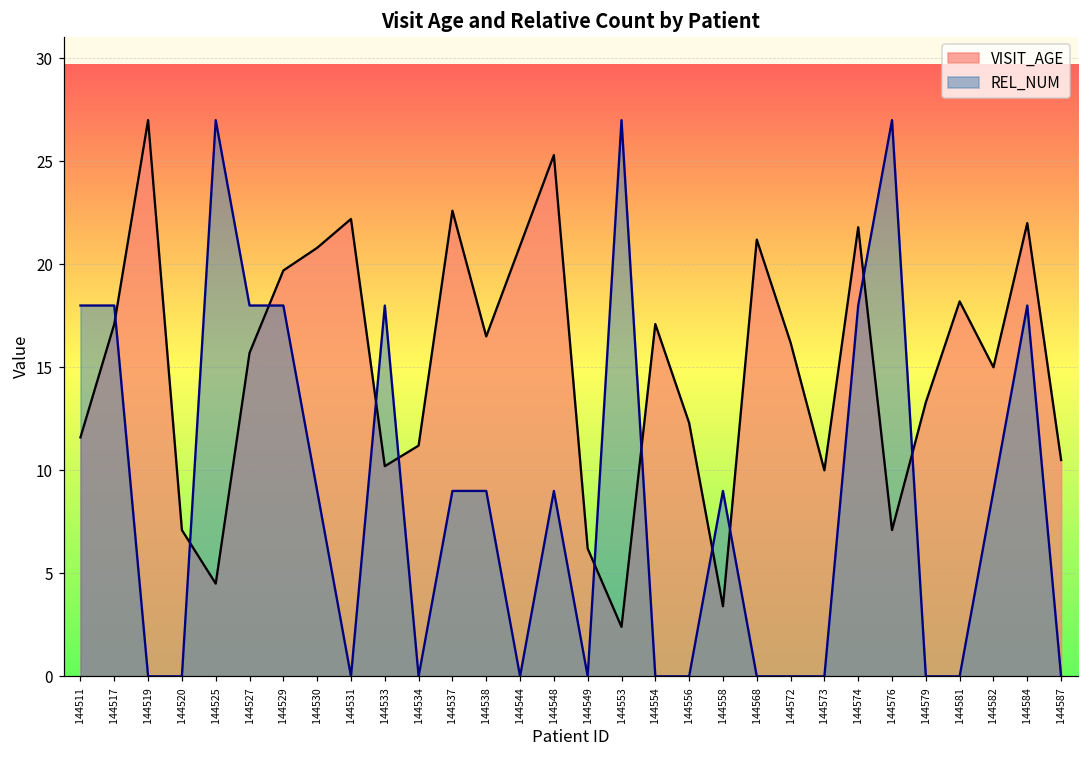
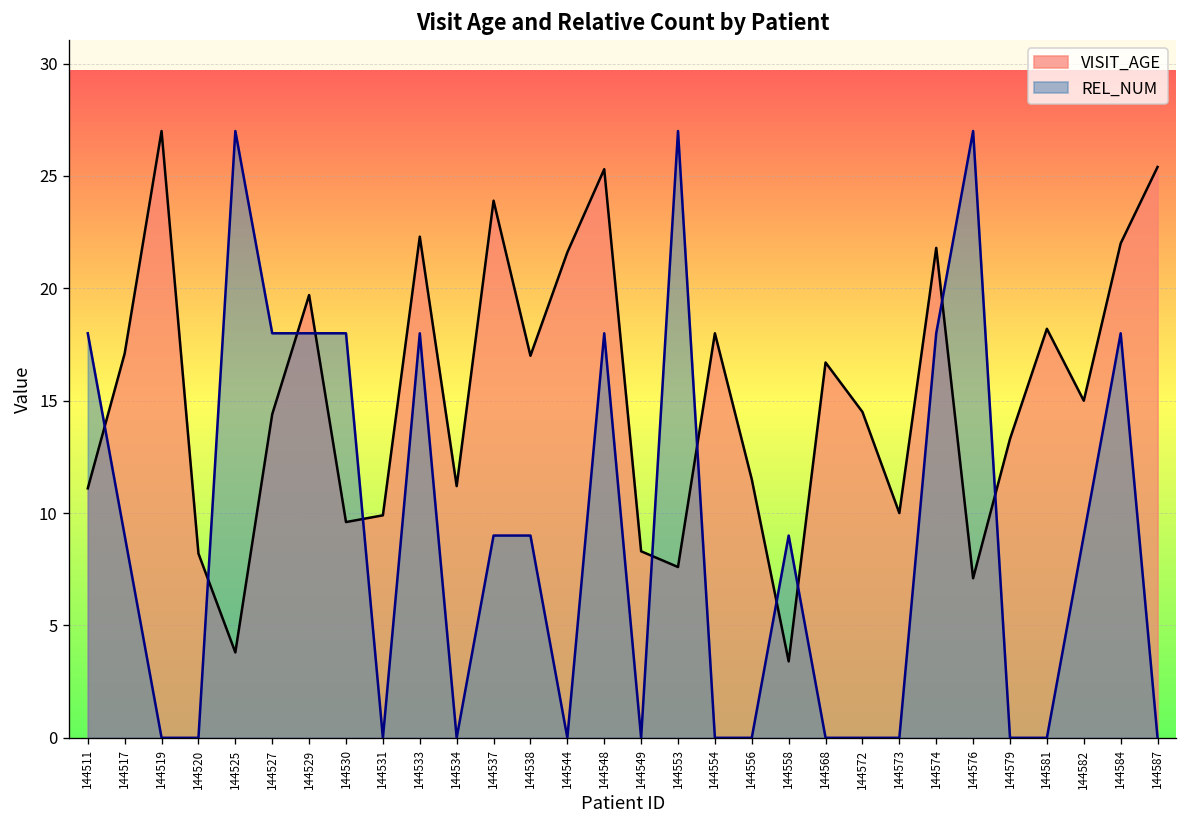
  {
    "VISIT_AGE": {
-     "144511": 11.6,
+     "144511": 11.1,
      "144517": 17.1,
      "144519": 27.0,
-     "144520": 7.1,
-     "144525": 4.5,
-     "144527": 15.7,
+     "144520": 8.2,
+     "144525": 3.8,
+     "144527": 14.4,
      "144529": 19.7,
-     "144530": 20.8,
-     "144531": 22.2,
-     "144533": 10.2,
+     "144530": 9.6,
+     "144531": 9.9,
+     "144533": 22.3,
      "144534": 11.2,
-     "144537": 22.6,
-     "144538": 16.5,
-     "144544": 20.9,
+     "144537": 23.9,
+     "144538": 17.0,
+     "144544": 21.6,
      "144548": 25.3,
-     "144549": 6.2,
-     "144553": 2.4,
-     "144554": 17.1,
-     "144556": 12.3,
+     "144549": 8.3,
+     "144553": 7.6,
+     "144554": 18.0,
+     "144556": 11.5,
      "144558": 3.4,
-     "144568": 21.2,
-     "144572": 16.2,
+     "144568": 16.7,
+     "144572": 14.5,
      "144573": 10.0,
      "144574": 21.8,
      "144576": 7.1,
      "144579": 13.3,
      "144581": 18.2,
      "144582": 15.0,
      "144584": 22.0,
-     "144587": 10.5
+     "144587": 25.4
    },
    "REL_NUM": {
      "144511": 18.0,
-     "144517": 18.0,
+     "144517": 9.0,
      "144519": 0.0,
      "144520": 0.0,
      "144525": 27.0,
      "144527": 18.0,
      "144529": 18.0,
-     "144530": 9.0,
+     "144530": 18.0,
      "144531": 0.0,
      "144533": 18.0,
      "144534": 0.0,
      "144537": 9.0,
      "144538": 9.0,
      "144544": 0.0,
-     "144548": 9.0,
+     "144548": 18.0,
      "144549": 0.0,
      "144553": 27.0,
      "144554": 0.0,
      "144556": 0.0,
      "144558": 9.0,
      "144568": 0.0,
      "144572": 0.0,
      "144573": 0.0,
      "144574": 18.0,
      "144576": 27.0,
      "144579": 0.0,
      "144581": 0.0,
      "144582": 9.0,
      "144584": 18.0,
      "144587": 0.0
    }
  }
